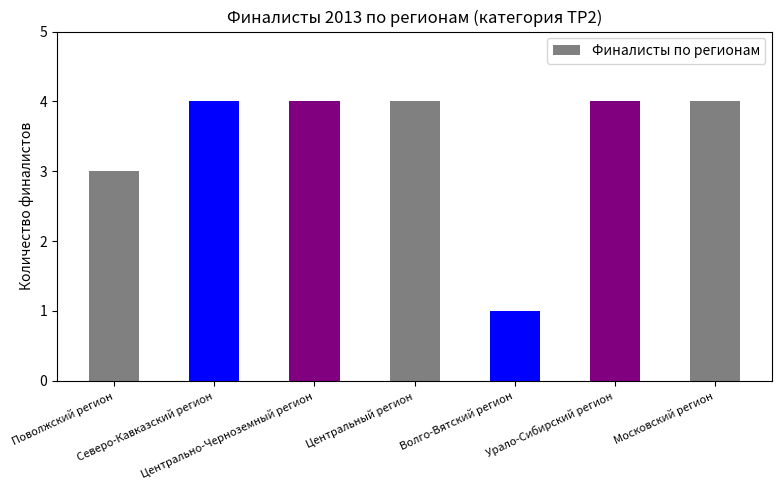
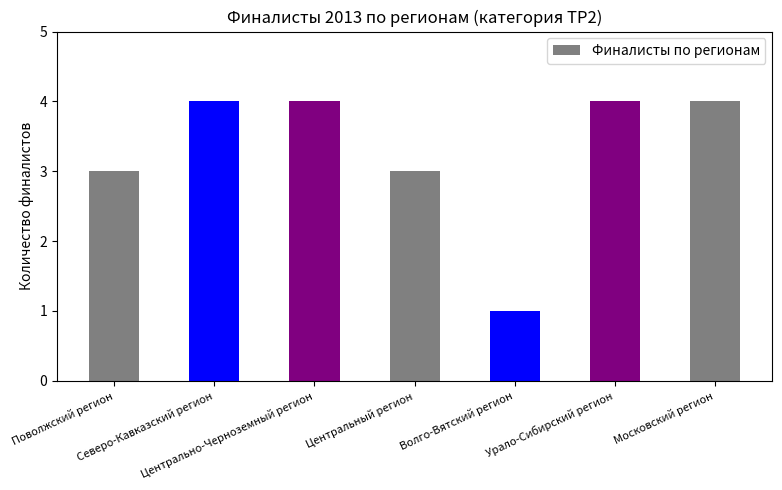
  {
    "Поволжский регион": 3,
    "Северо-Кавказский регион": 4,
    "Центрально-Черноземный регион": 4,
-   "Центральный регион": 4,
+   "Центральный регион": 3,
    "Волго-Вятский регион": 1,
    "Урало-Сибирский регион": 4,
    "Московский регион": 4
  }
